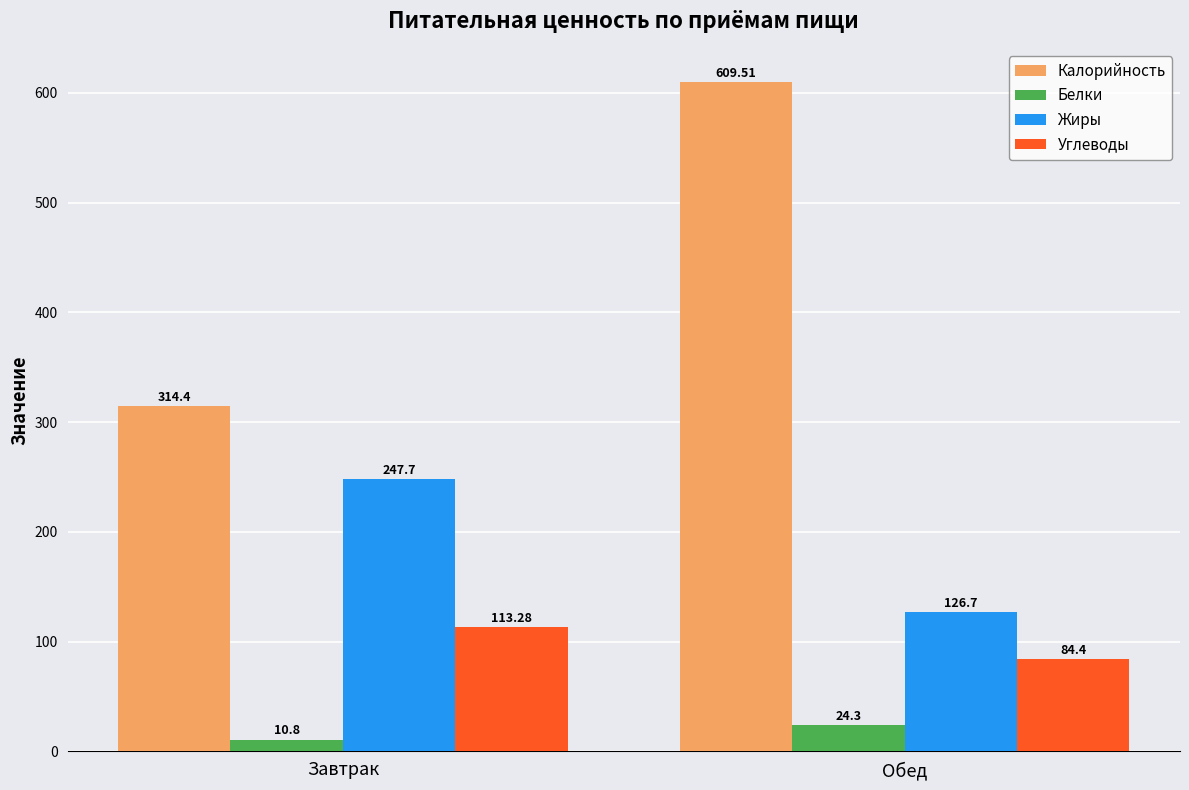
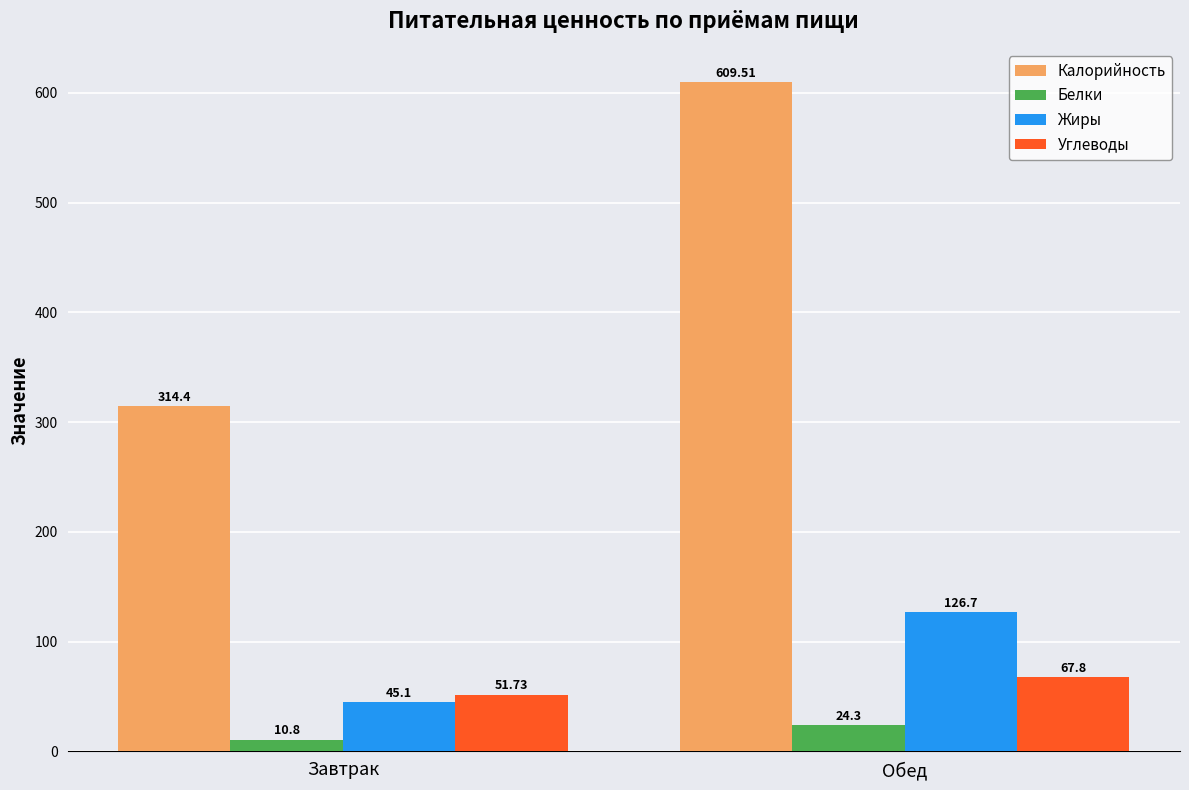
  {
    "Калорийность": {
      "Завтрак": 314.4,
      "Обед": 609.51
    },
    "Белки": {
      "Завтрак": 10.8,
      "Обед": 24.3
    },
    "Жиры": {
-     "Завтрак": 247.7,
+     "Завтрак": 45.1,
      "Обед": 126.7
    },
    "Углеводы": {
-     "Завтрак": 113.28,
-     "Обед": 84.4
+     "Завтрак": 51.73,
+     "Обед": 67.8
    }
  }
